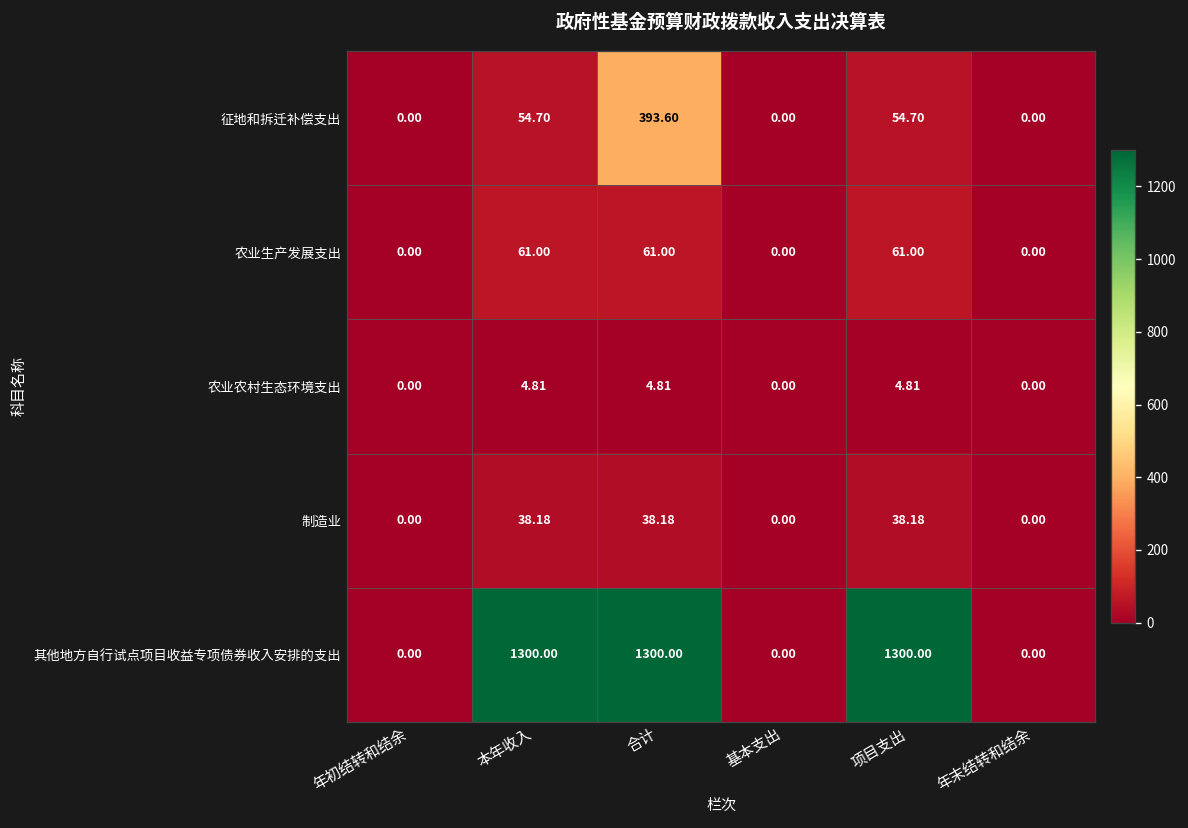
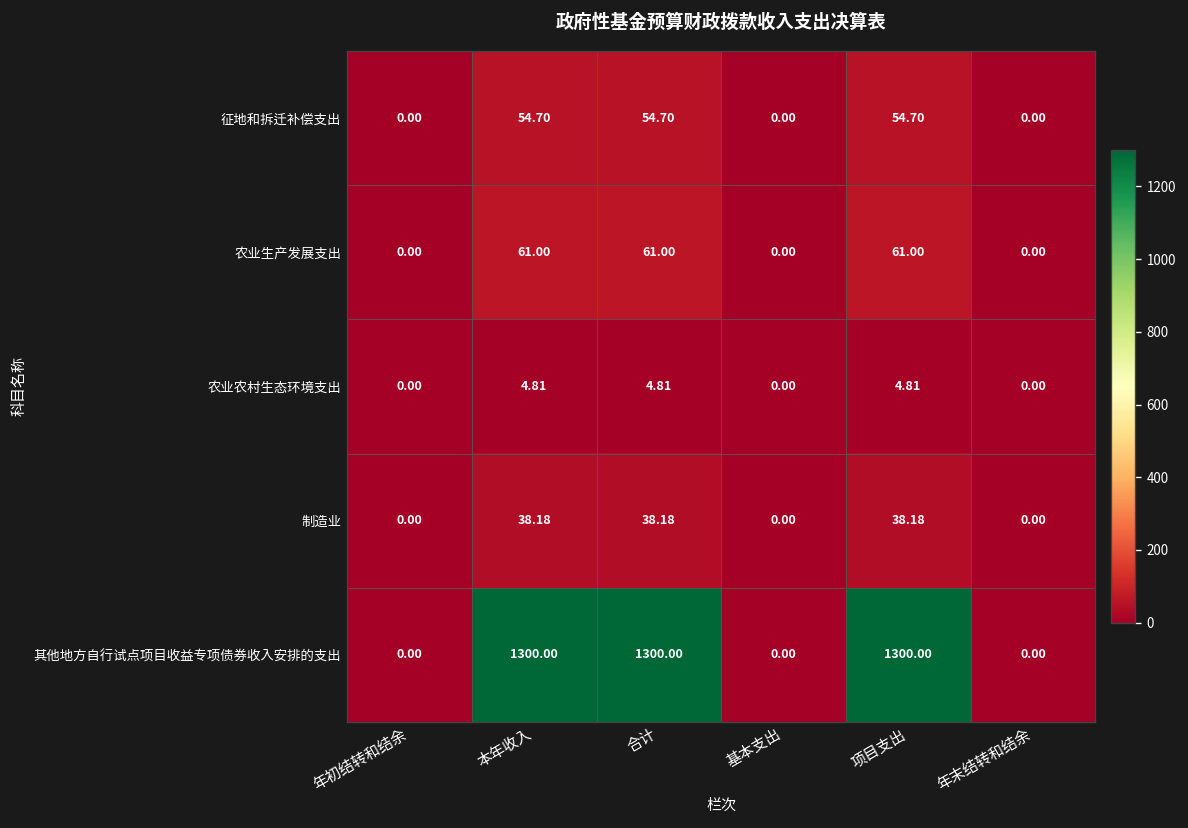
  {
    "征地和拆迁补偿支出": {
      "年初结转和结余": 0.00,
      "本年收入": 54.70,
-     "合计": 393.60,
+     "合计": 54.70,
      "基本支出": 0.00,
      "项目支出": 54.70,
      "年末结转和结余": 0.00
    },
    "农业生产发展支出": {
      "年初结转和结余": 0.00,
      "本年收入": 61.00,
      "合计": 61.00,
      "基本支出": 0.00,
      "项目支出": 61.00,
      "年末结转和结余": 0.00
    },
    "农业农村生态环境支出": {
      "年初结转和结余": 0.00,
      "本年收入": 4.81,
      "合计": 4.81,
      "基本支出": 0.00,
      "项目支出": 4.81,
      "年末结转和结余": 0.00
    },
    "制造业": {
      "年初结转和结余": 0.00,
      "本年收入": 38.18,
      "合计": 38.18,
      "基本支出": 0.00,
      "项目支出": 38.18,
      "年末结转和结余": 0.00
    },
    "其他地方自行试点项目收益专项债券收入安排的支出": {
      "年初结转和结余": 0.00,
      "本年收入": 1300.00,
      "合计": 1300.00,
      "基本支出": 0.00,
      "项目支出": 1300.00,
      "年末结转和结余": 0.00
    }
  }
